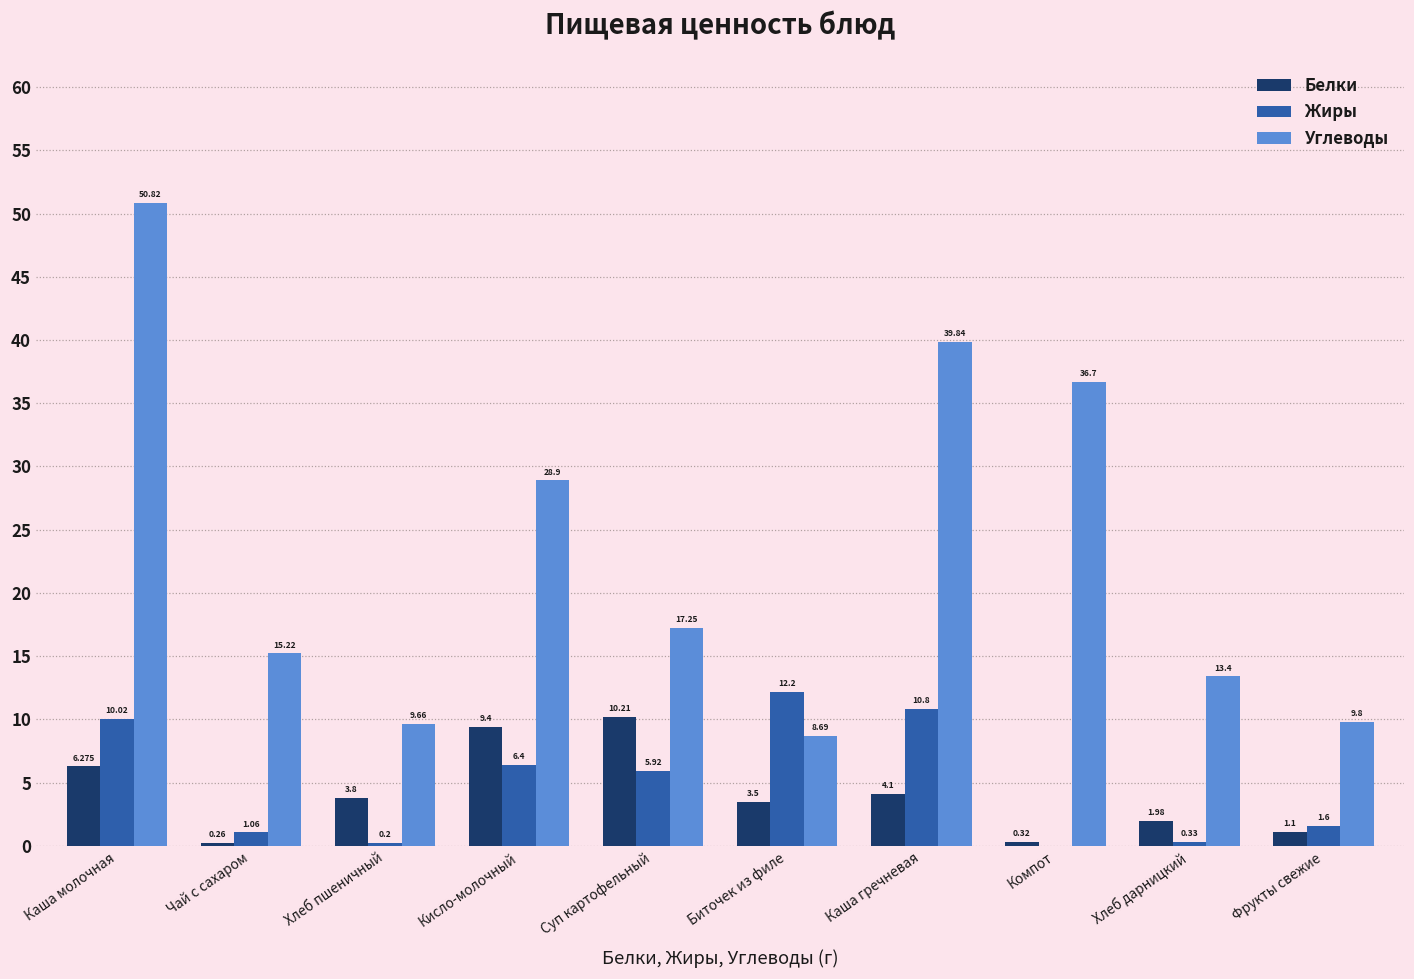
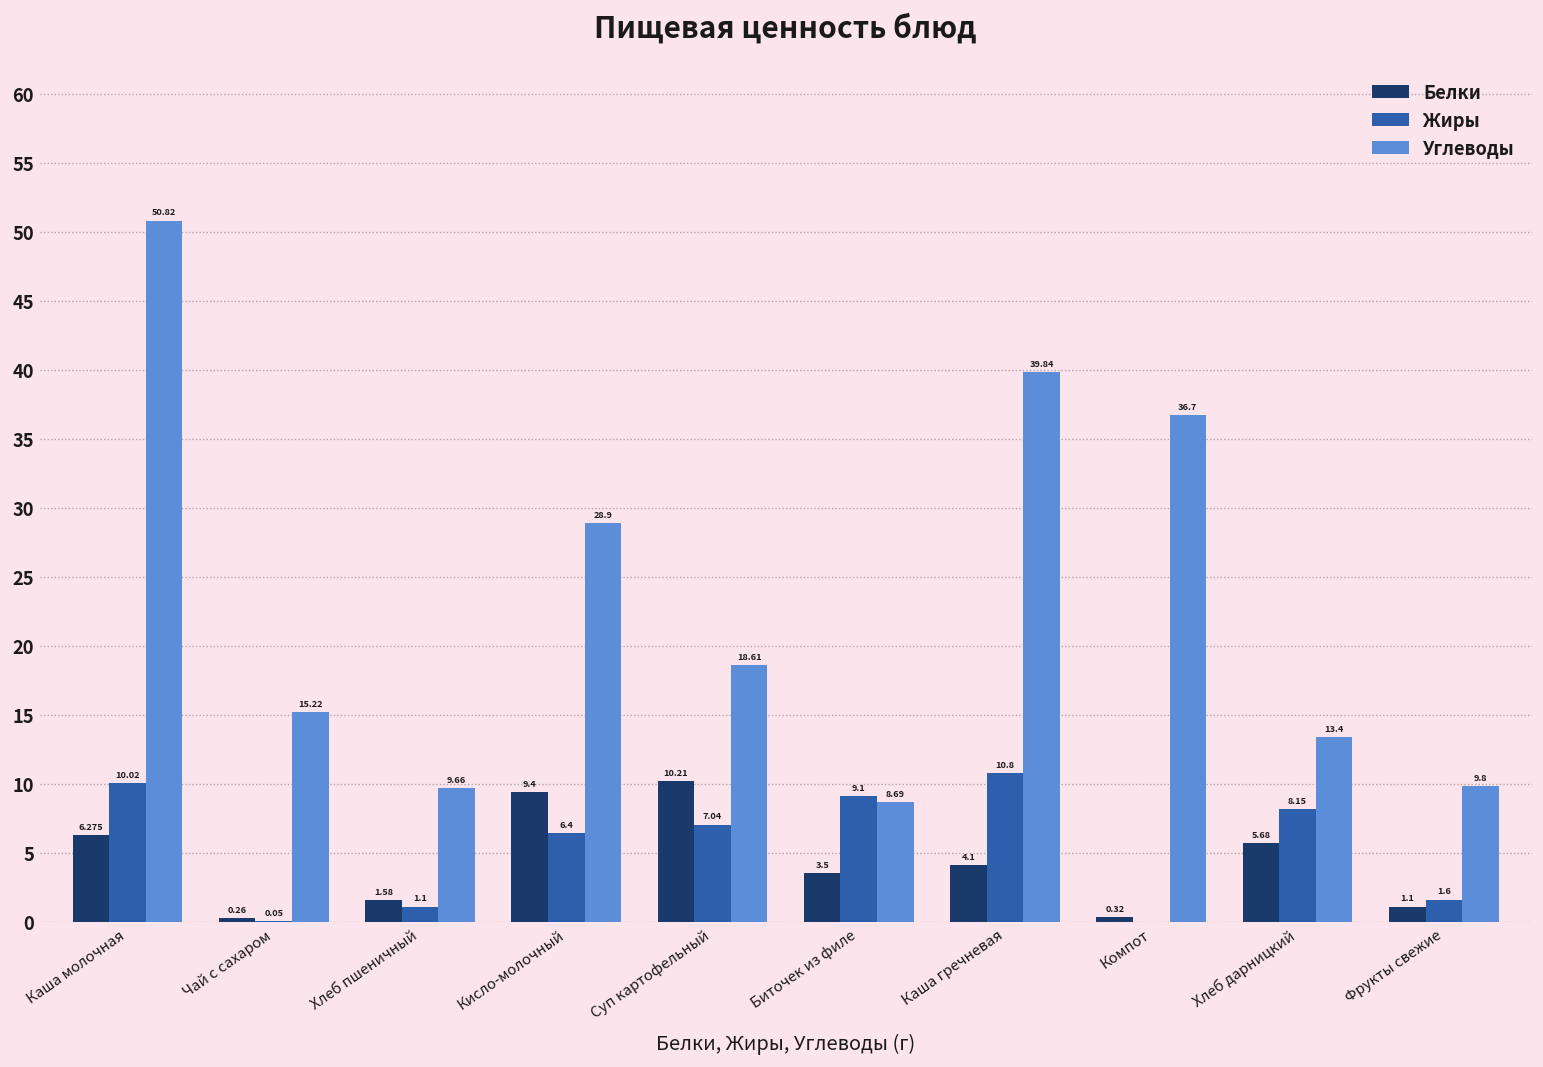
  {
    "Белки": {
      "Каша молочная": 6.275,
      "Чай с сахаром": 0.26,
-     "Хлеб пшеничный": 3.8,
+     "Хлеб пшеничный": 1.58,
      "Кисло-молочный": 9.4,
      "Суп картофельный": 10.21,
      "Биточек из филе": 3.5,
      "Каша гречневая": 4.1,
      "Компот": 0.32,
-     "Хлеб дарницкий": 1.98,
+     "Хлеб дарницкий": 5.68,
      "Фрукты свежие": 1.1
    },
    "Жиры": {
      "Каша молочная": 10.02,
-     "Чай с сахаром": 1.06,
-     "Хлеб пшеничный": 0.2,
+     "Чай с сахаром": 0.05,
+     "Хлеб пшеничный": 1.1,
      "Кисло-молочный": 6.4,
-     "Суп картофельный": 5.92,
-     "Биточек из филе": 12.2,
+     "Суп картофельный": 7.04,
+     "Биточек из филе": 9.1,
      "Каша гречневая": 10.8,
-     "Хлеб дарницкий": 0.33,
+     "Хлеб дарницкий": 8.15,
      "Фрукты свежие": 1.6
    },
    "Углеводы": {
      "Каша молочная": 50.82,
      "Чай с сахаром": 15.22,
      "Хлеб пшеничный": 9.66,
      "Кисло-молочный": 28.9,
-     "Суп картофельный": 17.25,
+     "Суп картофельный": 18.61,
      "Биточек из филе": 8.69,
      "Каша гречневая": 39.84,
      "Компот": 36.7,
      "Хлеб дарницкий": 13.4,
      "Фрукты свежие": 9.8
    }
  }
